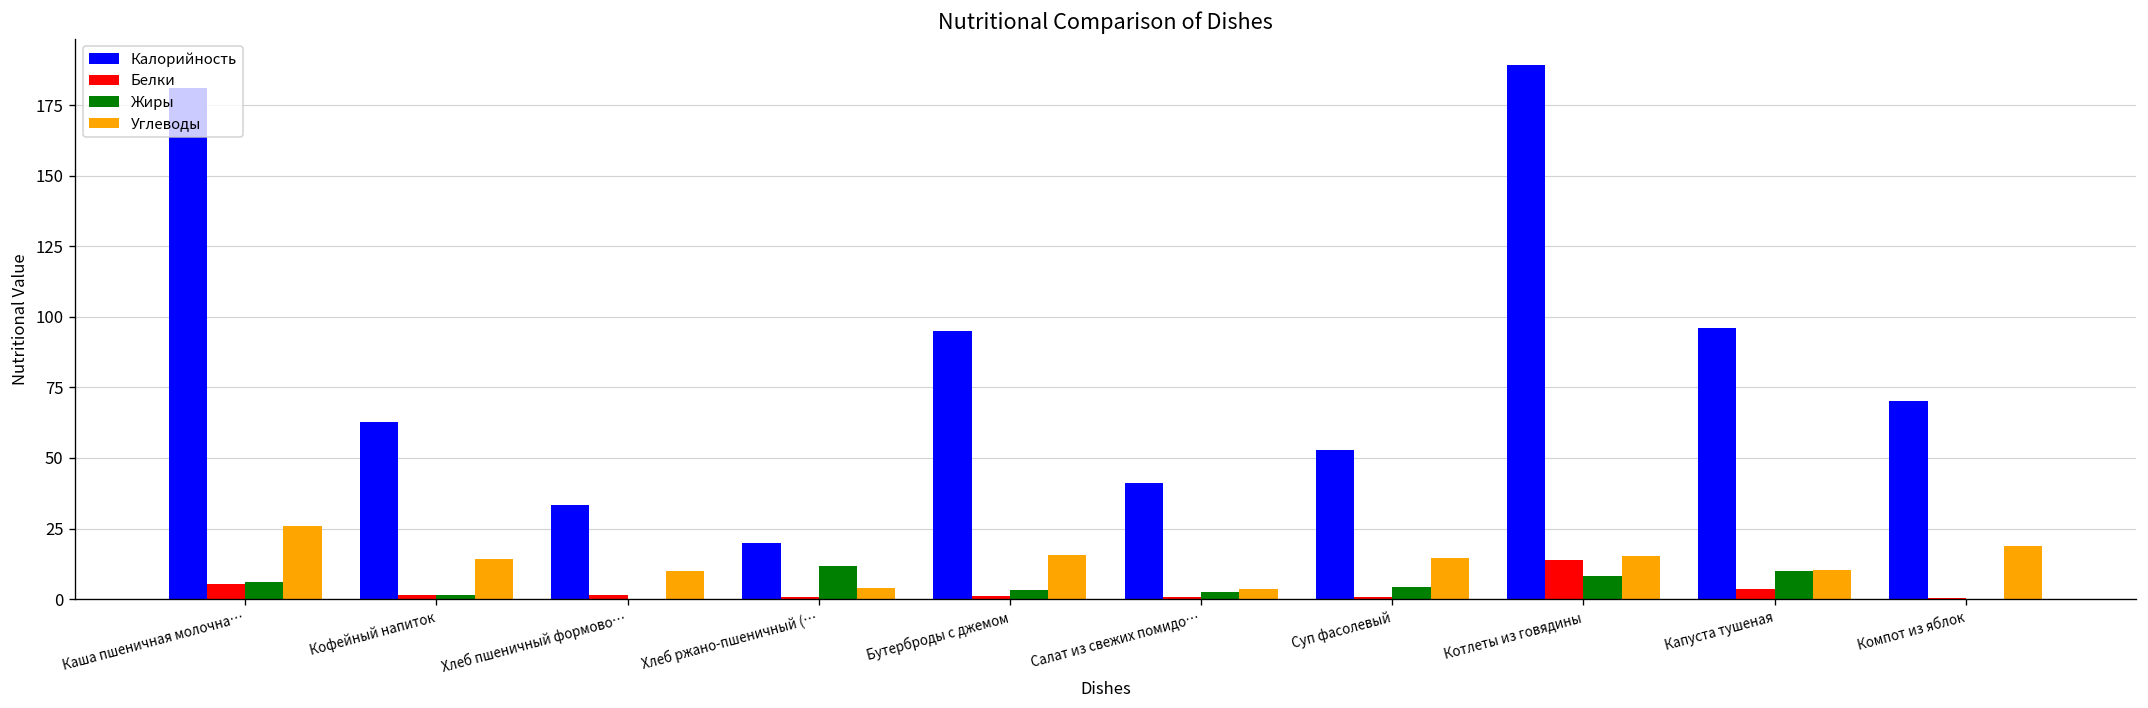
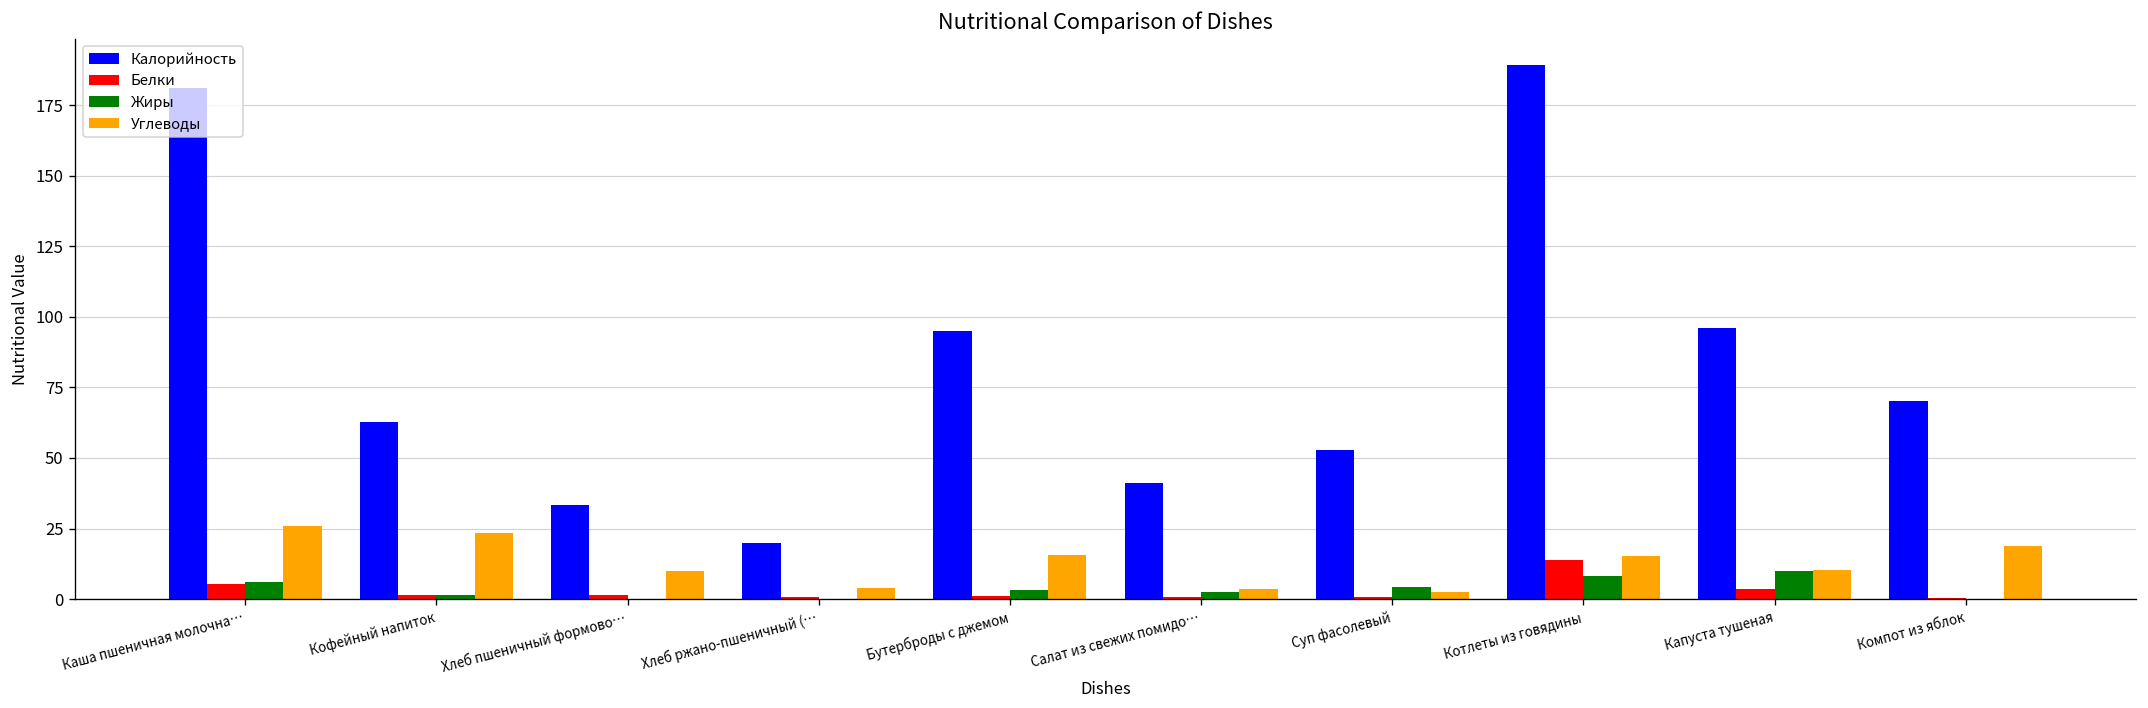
  {
    "Калорийность": {
      "Кофейный напиток": 63,
      "Хлеб пшеничный формово…": 34,
      "Хлеб ржано-пшеничный (…": 20,
      "Бутерброды с джемом": 95,
      "Салат из свежих помидо…": 41,
      "Суп фасолевый": 53,
      "Котлеты из говядины": 189,
      "Капуста тушеная": 96,
      "Компот из яблок": 70
    },
    "Белки": {
      "Каша пшеничная молочна…": 6,
      "Кофейный напиток": 2,
      "Хлеб пшеничный формово…": 2,
      "Бутерброды с джемом": 1,
      "Котлеты из говядины": 14,
      "Капуста тушеная": 4
    },
    "Жиры": {
      "Каша пшеничная молочна…": 6,
      "Кофейный напиток": 1,
-     "Хлеб ржано-пшеничный (…": 12,
+     "Хлеб ржано-пшеничный (…": 0,
      "Бутерброды с джемом": 3,
      "Салат из свежих помидо…": 3,
      "Суп фасолевый": 4,
      "Котлеты из говядины": 8,
      "Капуста тушеная": 10
    },
    "Углеводы": {
      "Каша пшеничная молочна…": 26,
-     "Кофейный напиток": 14,
+     "Кофейный напиток": 23,
      "Хлеб пшеничный формово…": 10,
      "Хлеб ржано-пшеничный (…": 4,
      "Бутерброды с джемом": 16,
      "Салат из свежих помидо…": 4,
-     "Суп фасолевый": 15,
+     "Суп фасолевый": 3,
      "Котлеты из говядины": 15,
      "Капуста тушеная": 10,
      "Компот из яблок": 19
    }
  }
